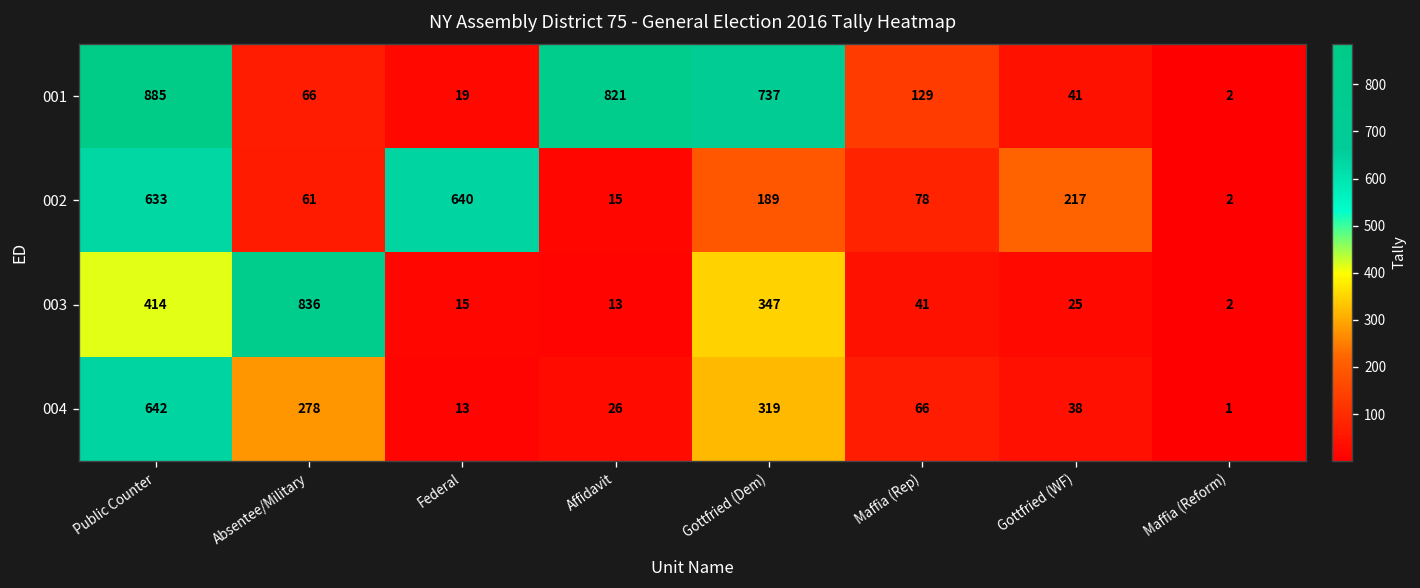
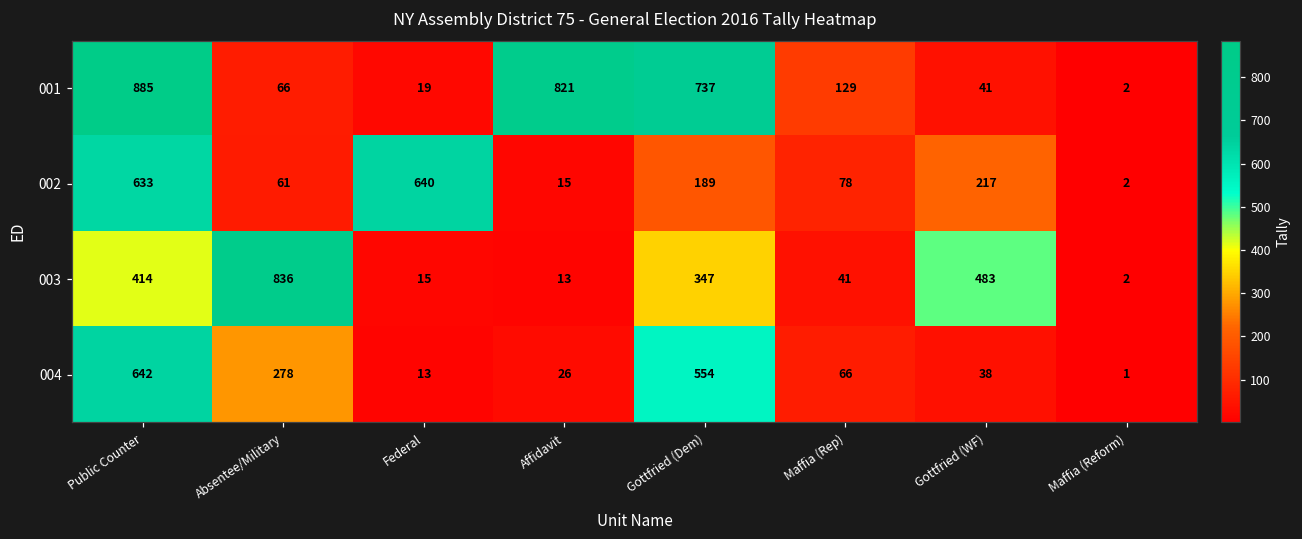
  {
    "001": {
      "Public Counter": 885,
      "Absentee/Military": 66,
      "Federal": 19,
      "Affidavit": 821,
      "Gottfried (Dem)": 737,
      "Maffia (Rep)": 129,
      "Gottfried (WF)": 41,
      "Maffia (Reform)": 2
    },
    "002": {
      "Public Counter": 633,
      "Absentee/Military": 61,
      "Federal": 640,
      "Affidavit": 15,
      "Gottfried (Dem)": 189,
      "Maffia (Rep)": 78,
      "Gottfried (WF)": 217,
      "Maffia (Reform)": 2
    },
    "003": {
      "Public Counter": 414,
      "Absentee/Military": 836,
      "Federal": 15,
      "Affidavit": 13,
      "Gottfried (Dem)": 347,
      "Maffia (Rep)": 41,
-     "Gottfried (WF)": 25,
+     "Gottfried (WF)": 483,
      "Maffia (Reform)": 2
    },
    "004": {
      "Public Counter": 642,
      "Absentee/Military": 278,
      "Federal": 13,
      "Affidavit": 26,
-     "Gottfried (Dem)": 319,
+     "Gottfried (Dem)": 554,
      "Maffia (Rep)": 66,
      "Gottfried (WF)": 38,
      "Maffia (Reform)": 1
    }
  }
